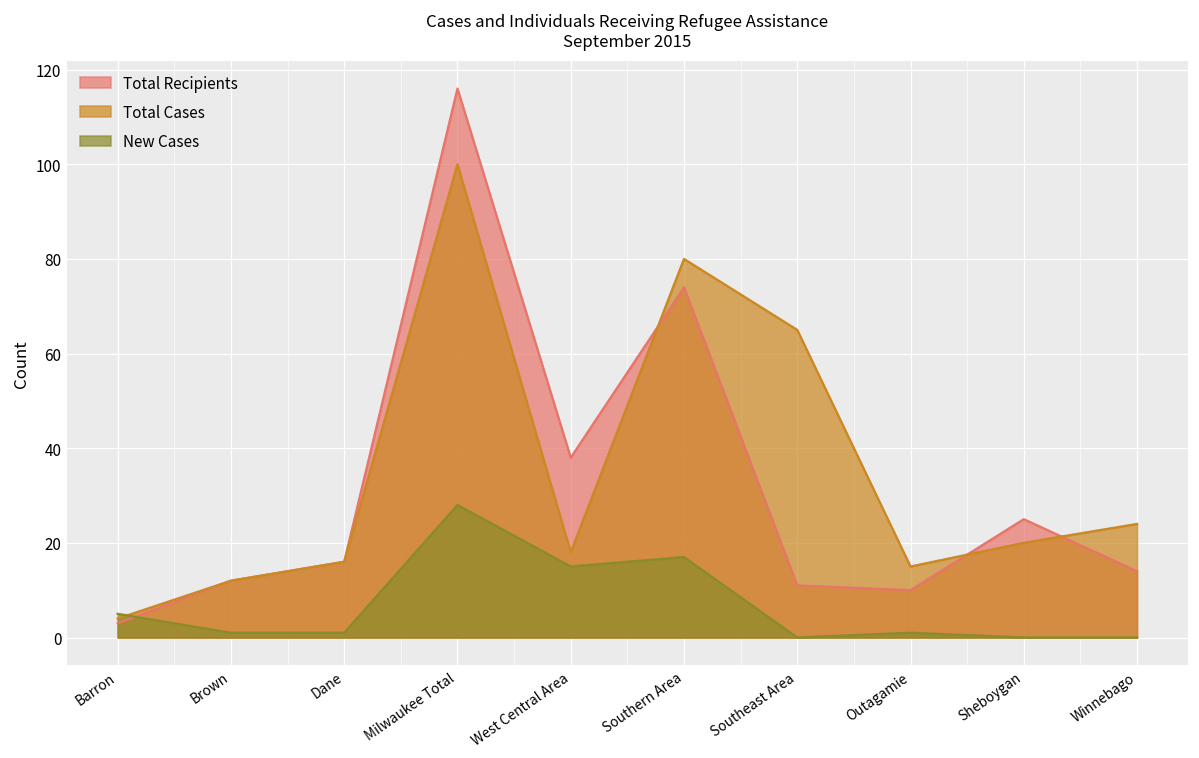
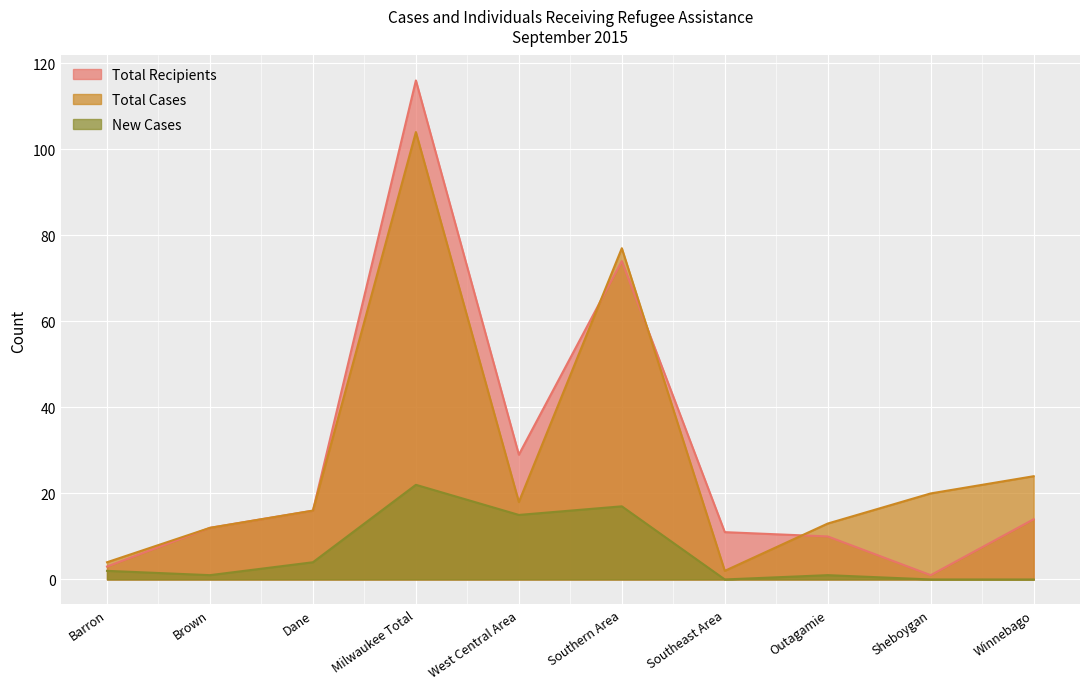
  {
    "Total Recipients": {
      "Barron": 3,
      "Milwaukee Total": 116,
-     "West Central Area": 38,
+     "West Central Area": 29,
      "Southern Area": 74,
      "Southeast Area": 11,
      "Outagamie": 10,
-     "Sheboygan": 25,
+     "Sheboygan": 1,
      "Winnebago": 14
    },
    "Total Cases": {
      "Barron": 4,
-     "Milwaukee Total": 100,
+     "Milwaukee Total": 104,
      "West Central Area": 18,
-     "Southern Area": 80,
-     "Southeast Area": 65,
-     "Outagamie": 15,
+     "Southern Area": 77,
+     "Southeast Area": 2,
+     "Outagamie": 13,
      "Sheboygan": 20,
      "Winnebago": 24
    },
    "New Cases": {
-     "Barron": 5,
+     "Barron": 2,
      "Brown": 1,
-     "Dane": 1,
-     "Milwaukee Total": 28,
+     "Dane": 4,
+     "Milwaukee Total": 22,
      "West Central Area": 15,
      "Southern Area": 17,
      "Southeast Area": 0,
      "Outagamie": 1,
      "Sheboygan": 0,
      "Winnebago": 0
    }
  }
